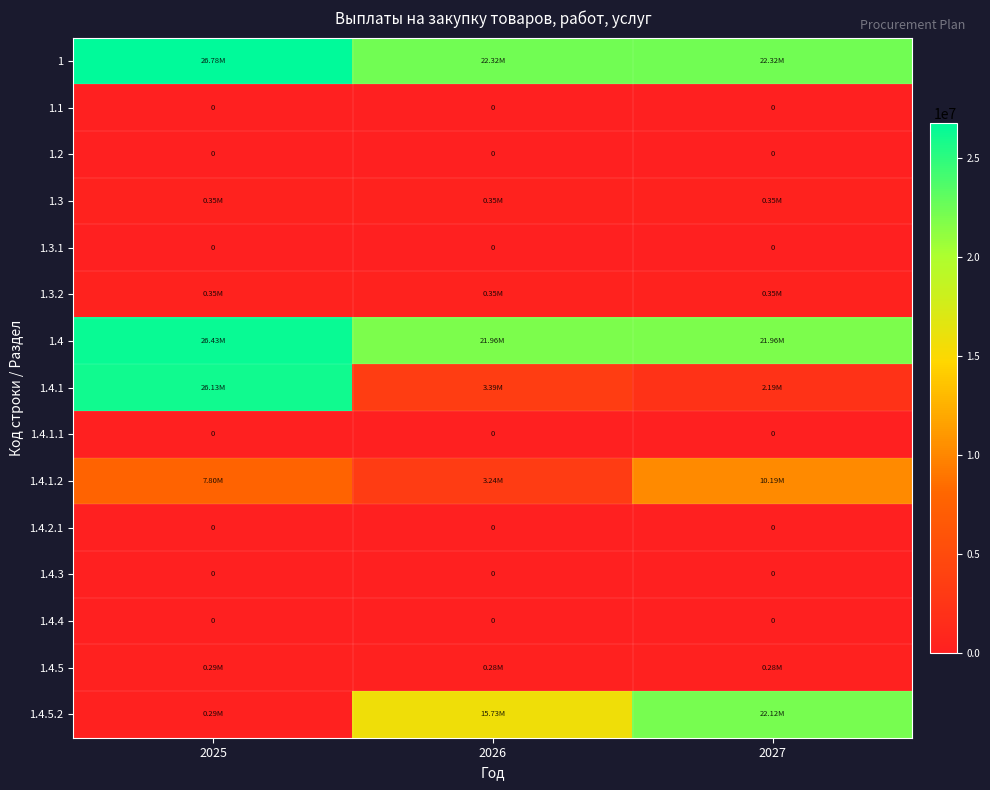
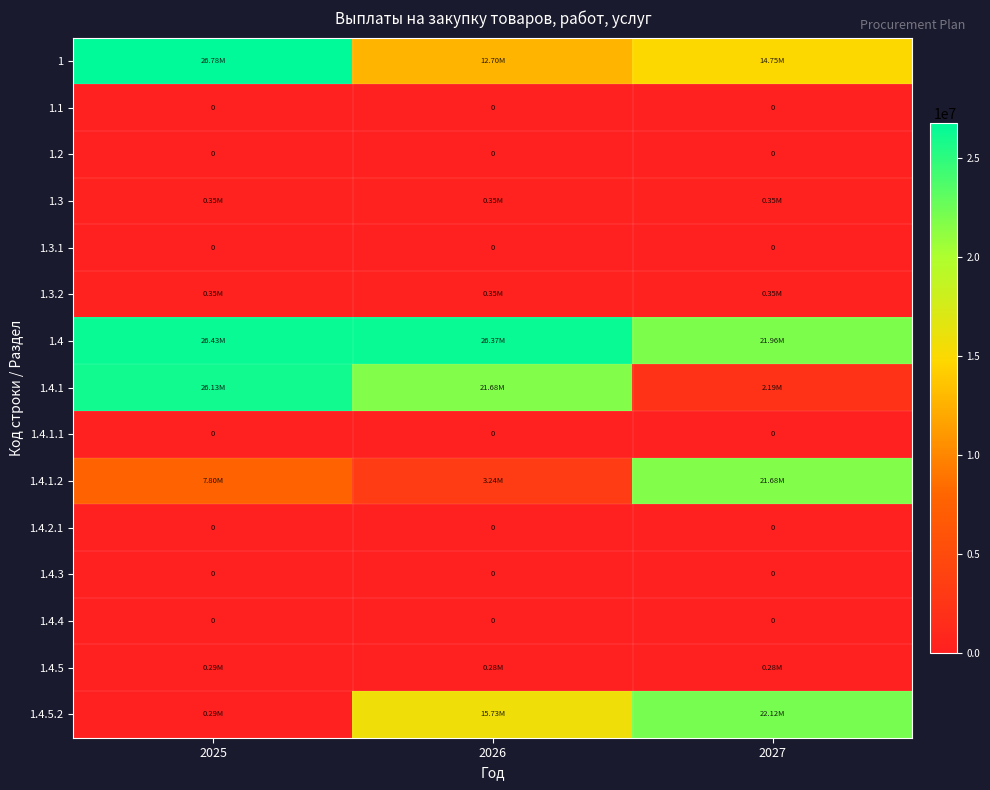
  {
    "1": {
      "2025": "26.78M",
-     "2026": "22.32M",
-     "2027": "22.32M"
+     "2026": "12.70M",
+     "2027": "14.75M"
    },
    "1.1": {
      "2025": "0",
      "2026": "0",
      "2027": "0"
    },
    "1.2": {
      "2025": "0",
      "2026": "0",
      "2027": "0"
    },
    "1.3": {
      "2025": "0.35M",
      "2026": "0.35M",
      "2027": "0.35M"
    },
    "1.3.1": {
      "2025": "0",
      "2026": "0",
      "2027": "0"
    },
    "1.3.2": {
      "2025": "0.35M",
      "2026": "0.35M",
      "2027": "0.35M"
    },
    "1.4": {
      "2025": "26.43M",
-     "2026": "21.96M",
+     "2026": "26.37M",
      "2027": "21.96M"
    },
    "1.4.1": {
      "2025": "26.13M",
-     "2026": "3.39M",
+     "2026": "21.68M",
      "2027": "2.19M"
    },
    "1.4.1.1": {
      "2025": "0",
      "2026": "0",
      "2027": "0"
    },
    "1.4.1.2": {
      "2025": "7.80M",
      "2026": "3.24M",
-     "2027": "10.19M"
+     "2027": "21.68M"
    },
    "1.4.2.1": {
      "2025": "0",
      "2026": "0",
      "2027": "0"
    },
    "1.4.3": {
      "2025": "0",
      "2026": "0",
      "2027": "0"
    },
    "1.4.4": {
      "2025": "0",
      "2026": "0",
      "2027": "0"
    },
    "1.4.5": {
      "2025": "0.29M",
      "2026": "0.28M",
      "2027": "0.28M"
    },
    "1.4.5.2": {
      "2025": "0.29M",
      "2026": "15.73M",
      "2027": "22.12M"
    }
  }
